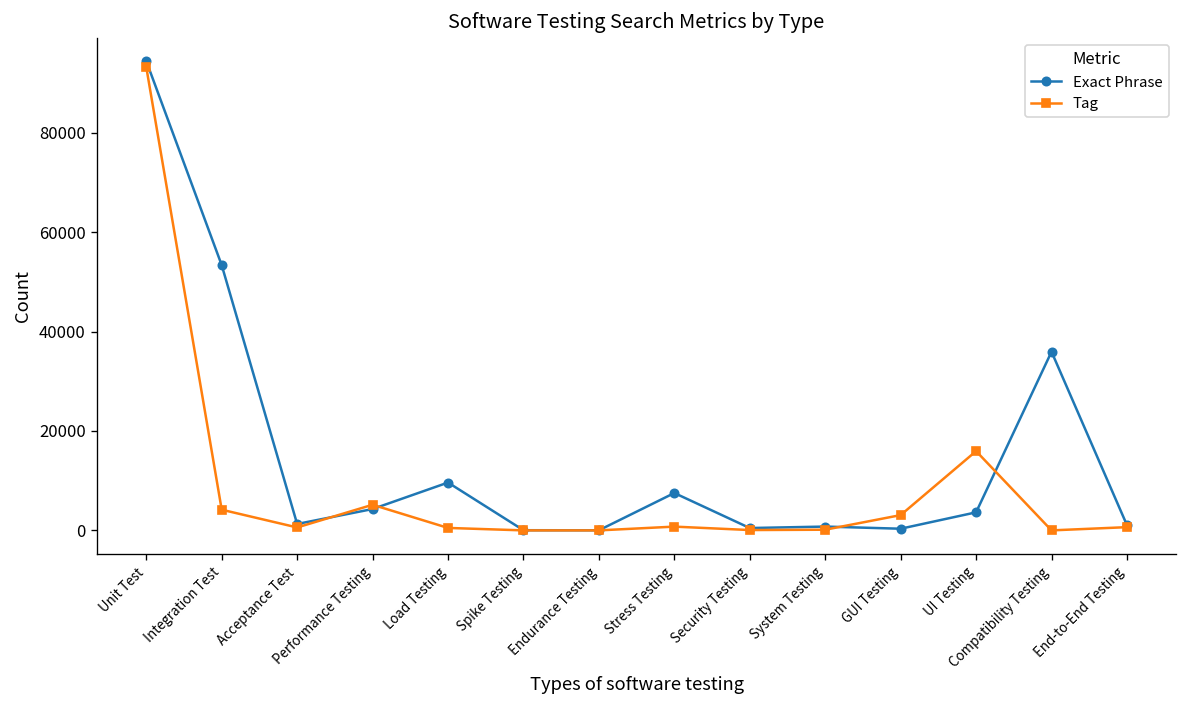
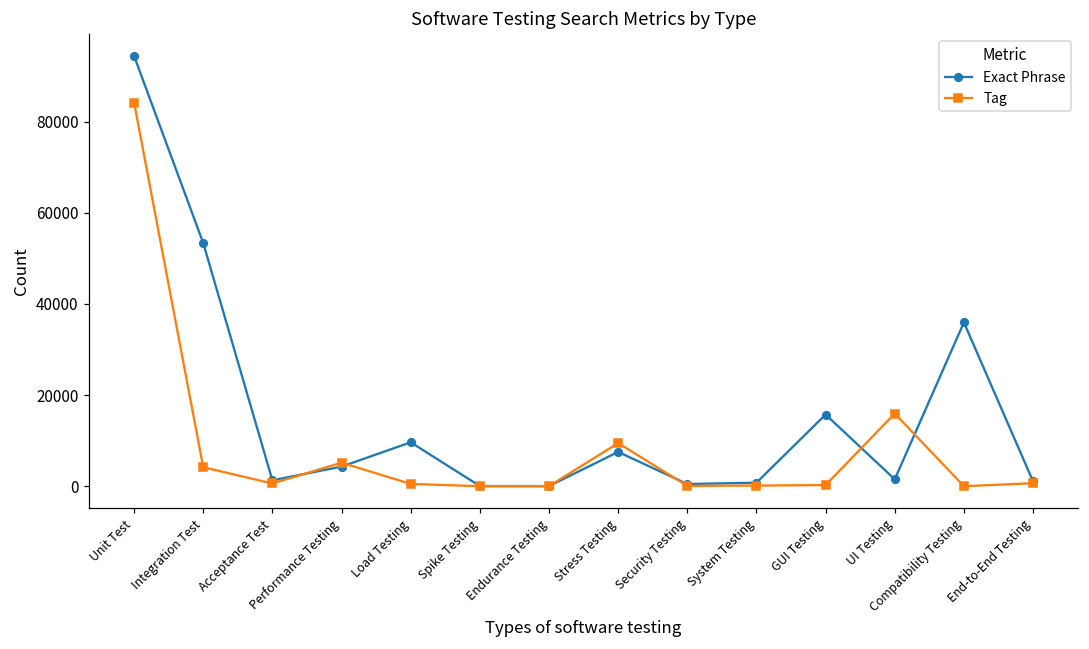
  {
    "Exact Phrase": {
      "Unit Test": 94000,
      "Integration Test": 53000,
      "Acceptance Test": 1000,
      "Performance Testing": 4000,
      "Load Testing": 10000,
      "Stress Testing": 8000,
      "System Testing": 1000,
-     "GUI Testing": 0,
-     "UI Testing": 4000,
+     "GUI Testing": 16000,
+     "UI Testing": 2000,
      "Compatibility Testing": 36000
    },
    "Tag": {
-     "Unit Test": 93000,
+     "Unit Test": 84000,
      "Integration Test": 4000,
      "Acceptance Test": 1000,
      "Performance Testing": 5000,
      "Load Testing": 0,
-     "Stress Testing": 1000,
+     "Stress Testing": 9000,
      "System Testing": 0,
-     "GUI Testing": 3000,
+     "GUI Testing": 0,
      "UI Testing": 16000,
      "Compatibility Testing": 0
    }
  }
